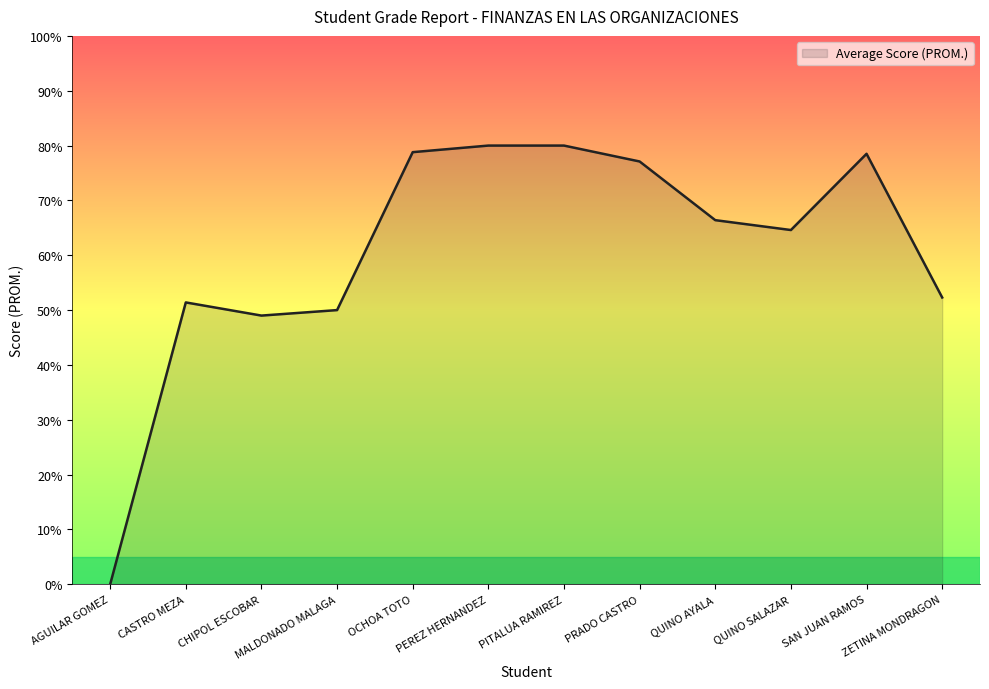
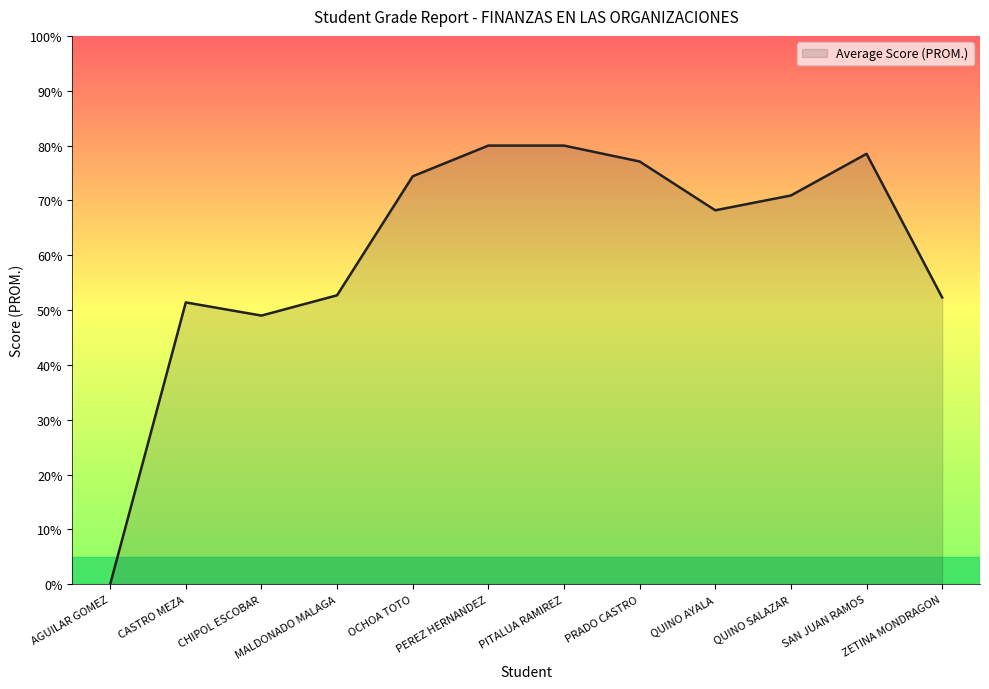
  {
    "CASTRO MEZA": "51%",
    "CHIPOL ESCOBAR": "49%",
-   "MALDONADO MALAGA": "50%",
-   "OCHOA TOTO": "79%",
+   "MALDONADO MALAGA": "53%",
+   "OCHOA TOTO": "74%",
    "PEREZ HERNANDEZ": "80%",
    "PITALUA RAMIREZ": "80%",
    "PRADO CASTRO": "77%",
-   "QUINO AYALA": "66%",
-   "QUINO SALAZAR": "65%",
+   "QUINO AYALA": "68%",
+   "QUINO SALAZAR": "71%",
    "SAN JUAN RAMOS": "79%",
    "ZETINA MONDRAGON": "52%"
  }
